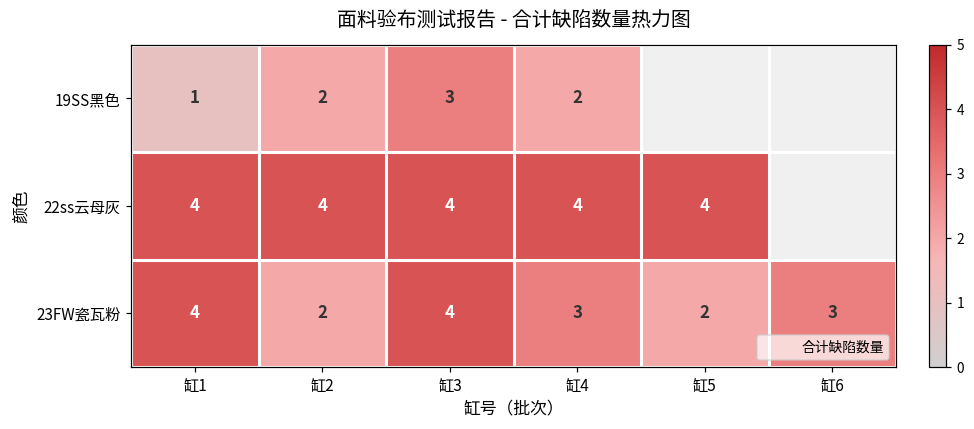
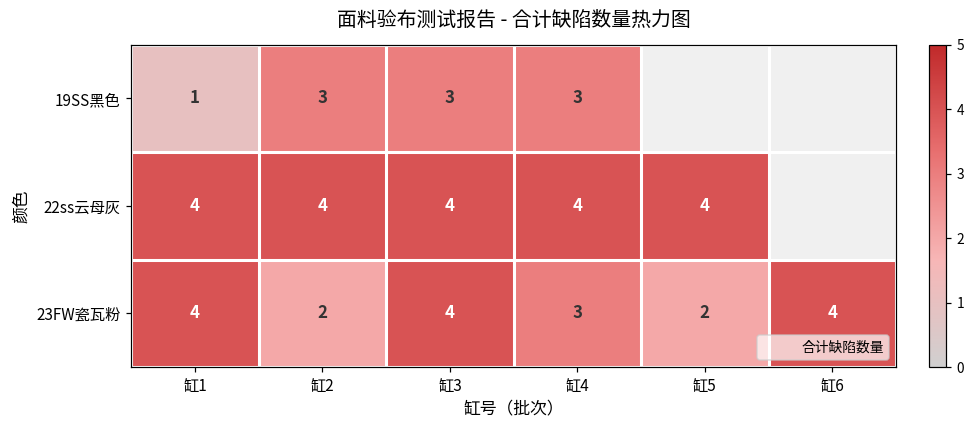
  {
    "19SS黑色": {
      "缸1": 1,
-     "缸2": 2,
+     "缸2": 3,
      "缸3": 3,
-     "缸4": 2
+     "缸4": 3
    },
    "22ss云母灰": {
      "缸1": 4,
      "缸2": 4,
      "缸3": 4,
      "缸4": 4,
      "缸5": 4
    },
    "23FW瓷瓦粉": {
      "缸1": 4,
      "缸2": 2,
      "缸3": 4,
      "缸4": 3,
      "缸5": 2,
-     "缸6": 3
+     "缸6": 4
    }
  }
